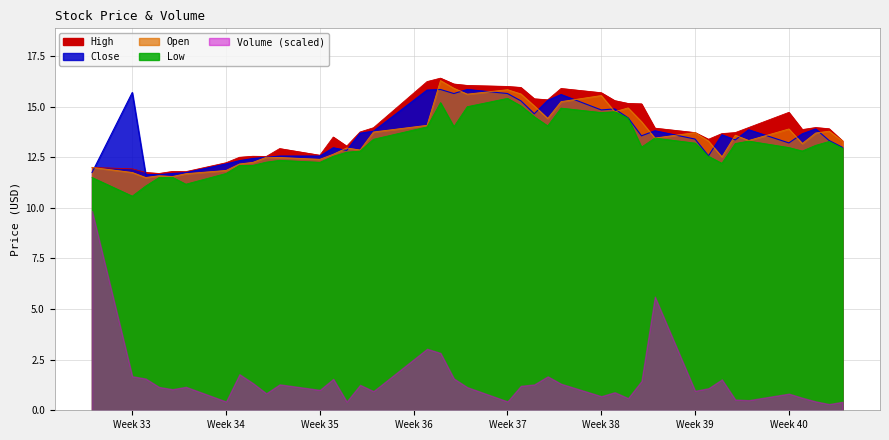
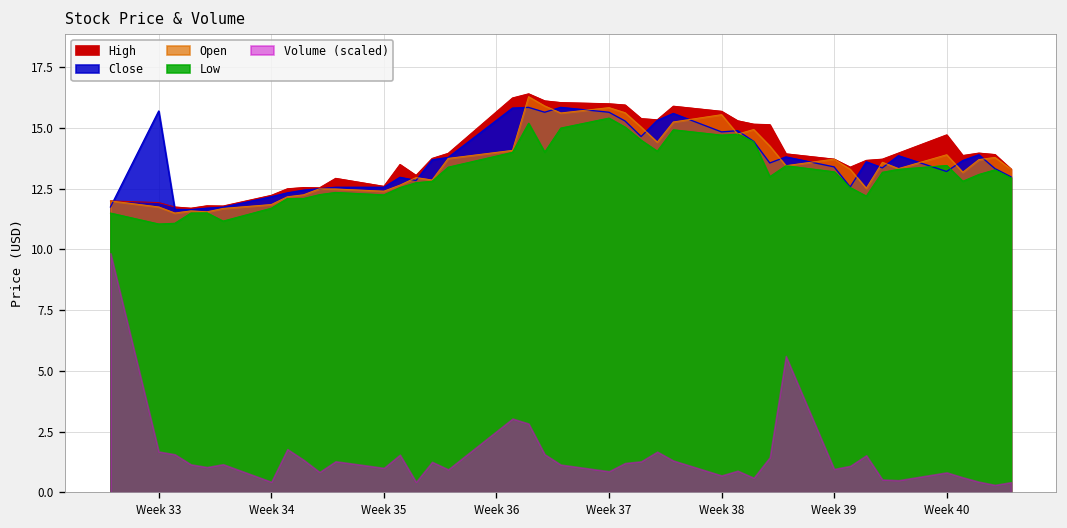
  {
    "High": {
      "Week 33": 11.9,
      "Week 37": 16.0,
      "Week 38": 15.7,
      "Week 40": 14.7
    },
    "Close": {
      "Week 33": 15.7,
      "Week 37": 15.7,
      "Week 38": 14.8,
      "Week 39": 13.4,
      "Week 40": 13.2
    },
    "Open": {
      "Week 33": 11.8,
      "Week 34": 11.9,
      "Week 35": 12.4,
      "Week 37": 15.8,
      "Week 38": 15.6,
      "Week 40": 13.9
    },
    "Low": {
-     "Week 33": 10.6,
+     "Week 33": 11.1,
      "Week 34": 11.7,
      "Week 35": 12.3,
      "Week 37": 15.4,
      "Week 38": 14.7,
      "Week 39": 13.2,
-     "Week 40": 13.0
+     "Week 40": 13.5
    },
    "Volume (scaled)": {
      "Week 33": 1.7,
      "Week 34": 0.4,
      "Week 35": 1.0,
-     "Week 37": 0.4,
+     "Week 37": 0.9,
      "Week 38": 0.7,
      "Week 39": 1.0,
      "Week 40": 0.8
    }
  }
